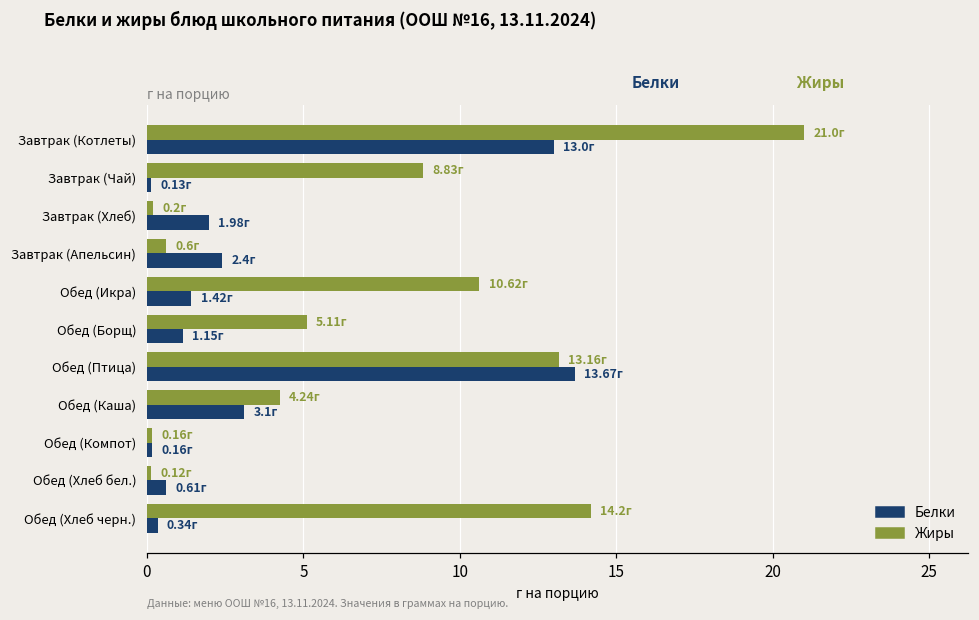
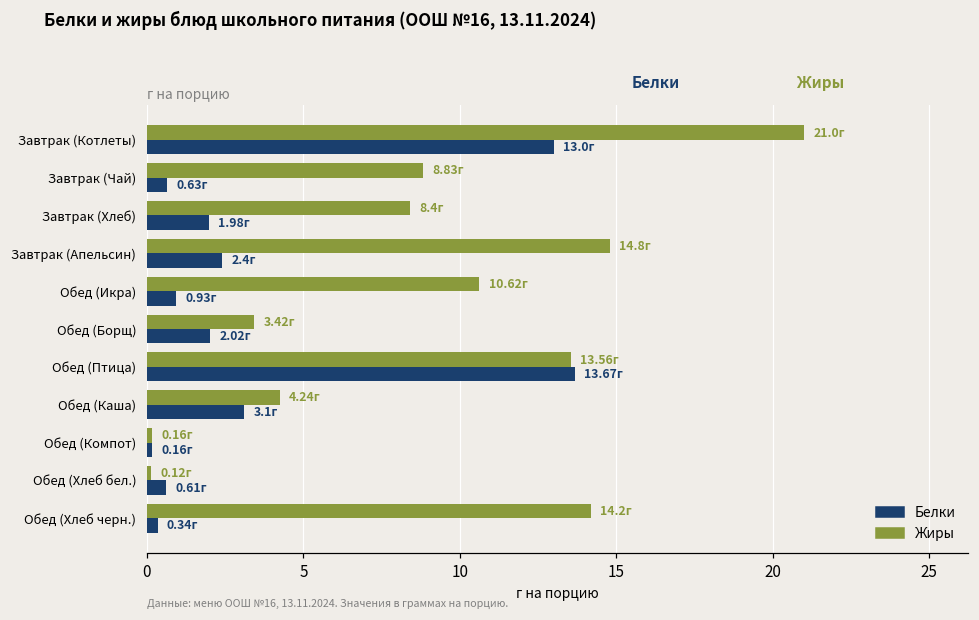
  {
    "Белки": {
      "Завтрак (Котлеты)": "13.0г",
-     "Завтрак (Чай)": "0.13г",
+     "Завтрак (Чай)": "0.63г",
      "Завтрак (Хлеб)": "1.98г",
      "Завтрак (Апельсин)": "2.4г",
-     "Обед (Икра)": "1.42г",
-     "Обед (Борщ)": "1.15г",
+     "Обед (Икра)": "0.93г",
+     "Обед (Борщ)": "2.02г",
      "Обед (Птица)": "13.67г",
      "Обед (Каша)": "3.1г",
      "Обед (Компот)": "0.16г",
      "Обед (Хлеб бел.)": "0.61г",
      "Обед (Хлеб черн.)": "0.34г"
    },
    "Жиры": {
      "Завтрак (Котлеты)": "21.0г",
      "Завтрак (Чай)": "8.83г",
-     "Завтрак (Хлеб)": "0.2г",
-     "Завтрак (Апельсин)": "0.6г",
+     "Завтрак (Хлеб)": "8.4г",
+     "Завтрак (Апельсин)": "14.8г",
      "Обед (Икра)": "10.62г",
-     "Обед (Борщ)": "5.11г",
-     "Обед (Птица)": "13.16г",
+     "Обед (Борщ)": "3.42г",
+     "Обед (Птица)": "13.56г",
      "Обед (Каша)": "4.24г",
      "Обед (Компот)": "0.16г",
      "Обед (Хлеб бел.)": "0.12г",
      "Обед (Хлеб черн.)": "14.2г"
    }
  }
